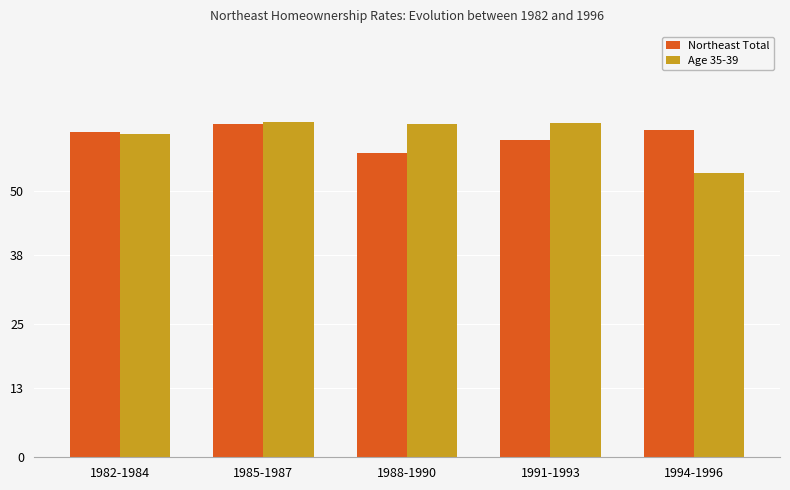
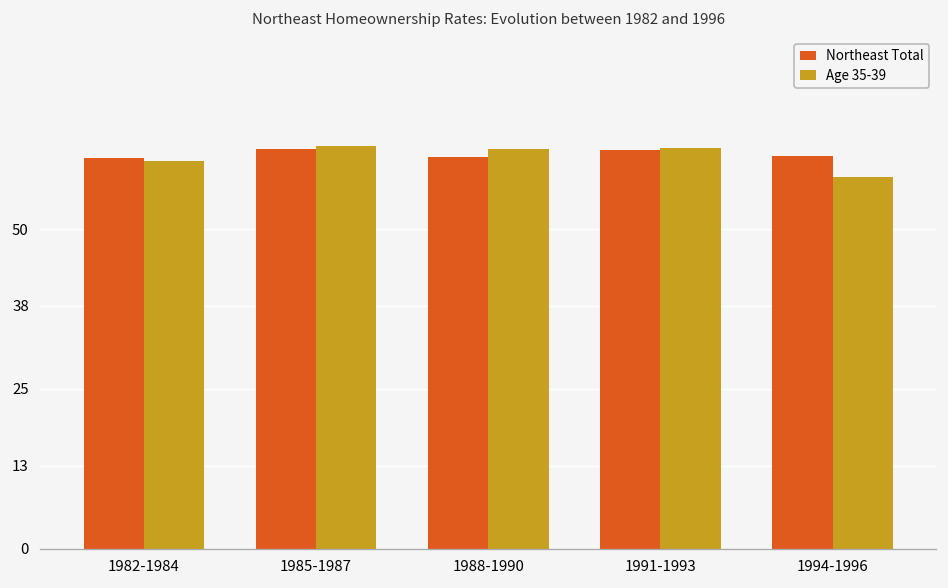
  {
    "Northeast Total": {
      "1982-1984": 61,
      "1985-1987": 63,
-     "1988-1990": 57,
-     "1991-1993": 60,
+     "1988-1990": 61,
+     "1991-1993": 62,
      "1994-1996": 62
    },
    "Age 35-39": {
      "1982-1984": 61,
      "1985-1987": 63,
      "1988-1990": 63,
      "1991-1993": 63,
-     "1994-1996": 53
+     "1994-1996": 58
    }
  }
